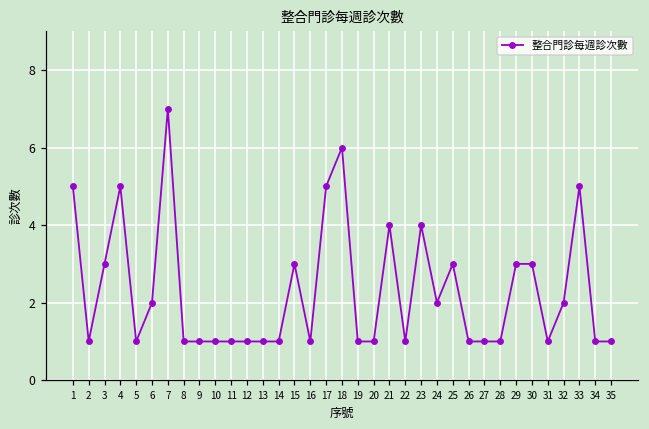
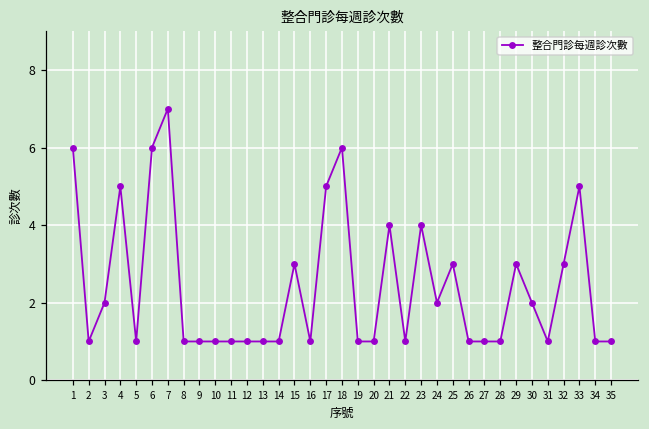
  {
-   "1": 5,
+   "1": 6,
    "2": 1,
-   "3": 3,
+   "3": 2,
    "4": 5,
    "5": 1,
-   "6": 2,
+   "6": 6,
    "7": 7,
    "8": 1,
    "9": 1,
    "10": 1,
    "11": 1,
    "12": 1,
    "13": 1,
    "14": 1,
    "15": 3,
    "16": 1,
    "17": 5,
    "18": 6,
    "19": 1,
    "20": 1,
    "21": 4,
    "22": 1,
    "23": 4,
    "24": 2,
    "25": 3,
    "26": 1,
    "27": 1,
    "28": 1,
    "29": 3,
-   "30": 3,
+   "30": 2,
    "31": 1,
-   "32": 2,
+   "32": 3,
    "33": 5,
    "34": 1,
    "35": 1
  }
